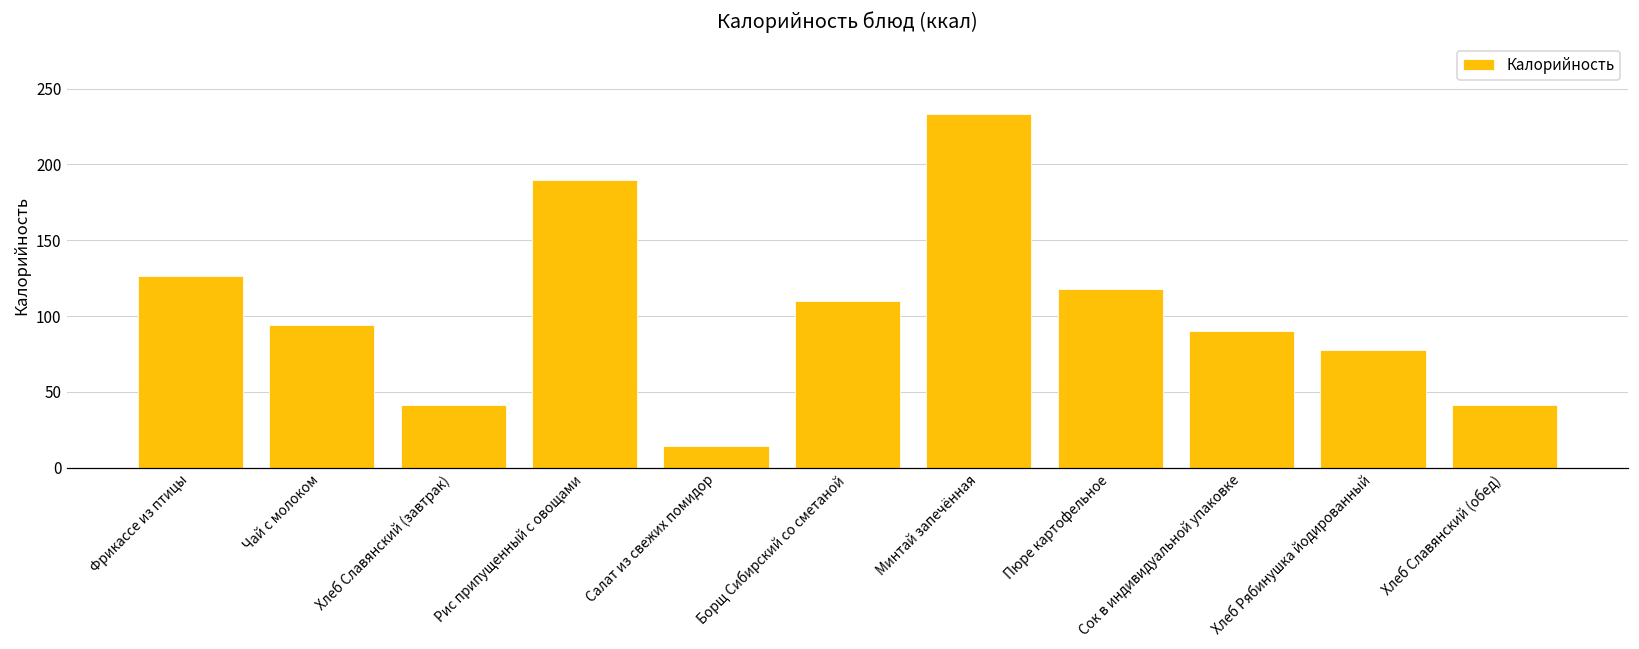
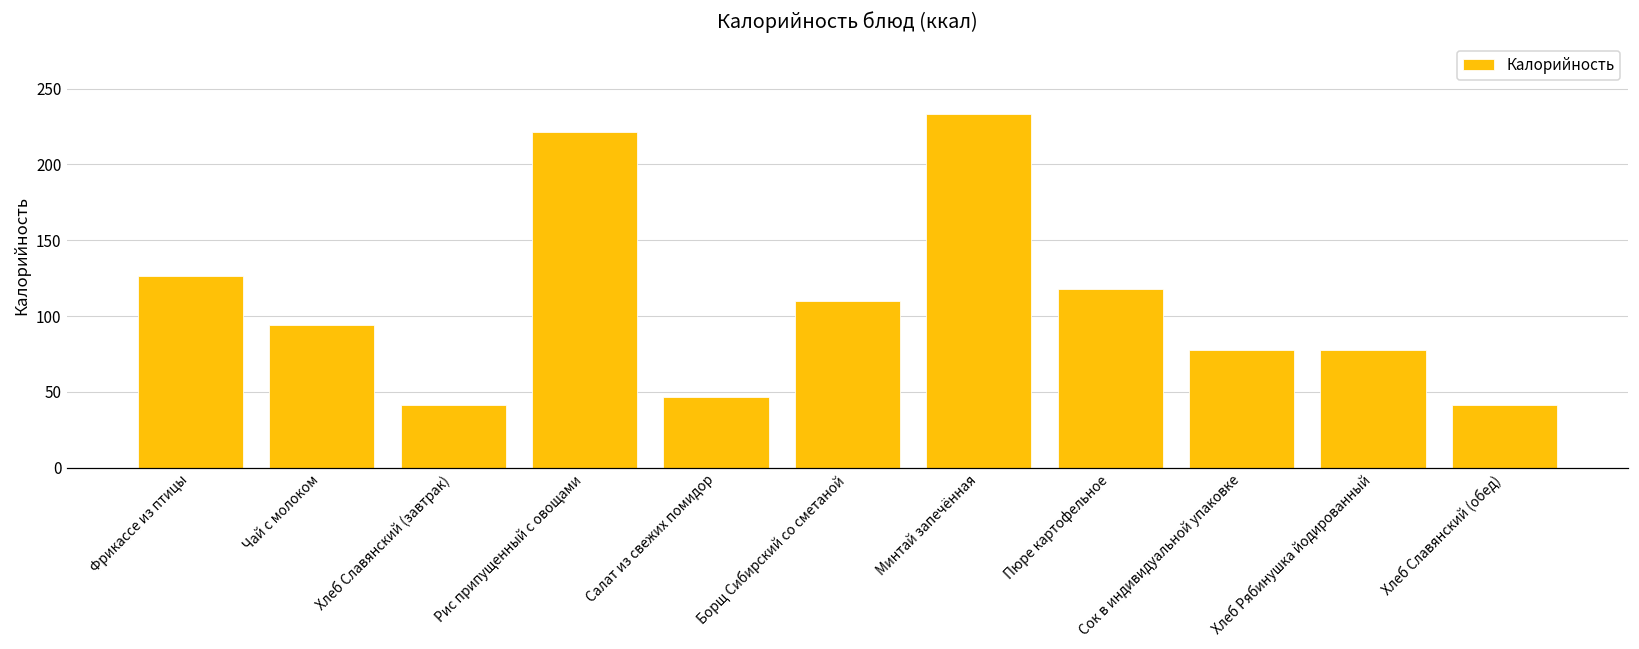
  {
    "Фрикассе из птицы": 126,
    "Чай с молоком": 94,
    "Хлеб Славянский (завтрак)": 41,
-   "Рис припущенный с овощами": 189,
-   "Салат из свежих помидор": 14,
+   "Рис припущенный с овощами": 222,
+   "Салат из свежих помидор": 47,
    "Борщ Сибирский со сметаной": 110,
    "Минтай запечённая": 233,
    "Пюре картофельное": 118,
-   "Сок в индивидуальной упаковке": 90,
+   "Сок в индивидуальной упаковке": 77,
    "Хлеб Рябинушка йодированный": 78,
    "Хлеб Славянский (обед)": 41
  }
